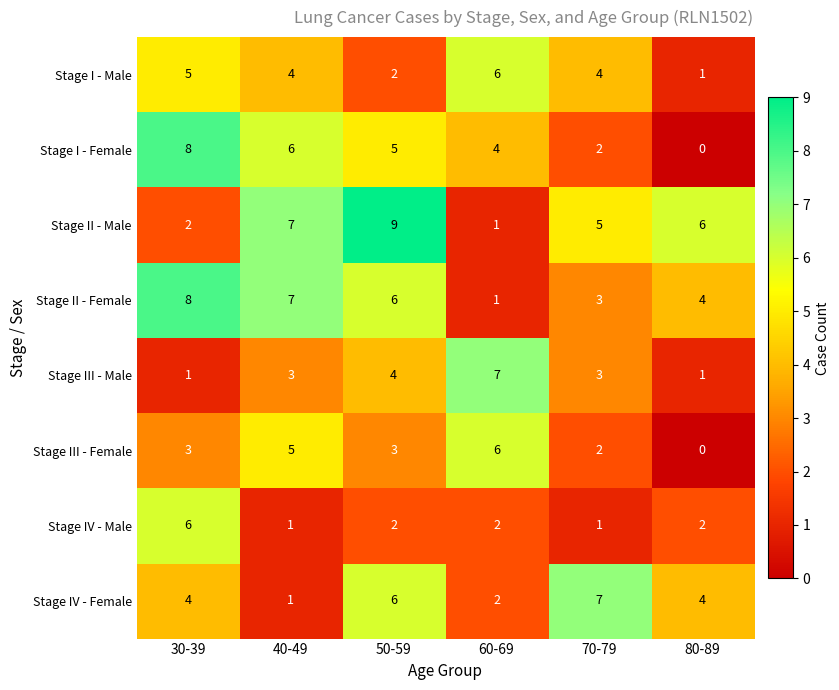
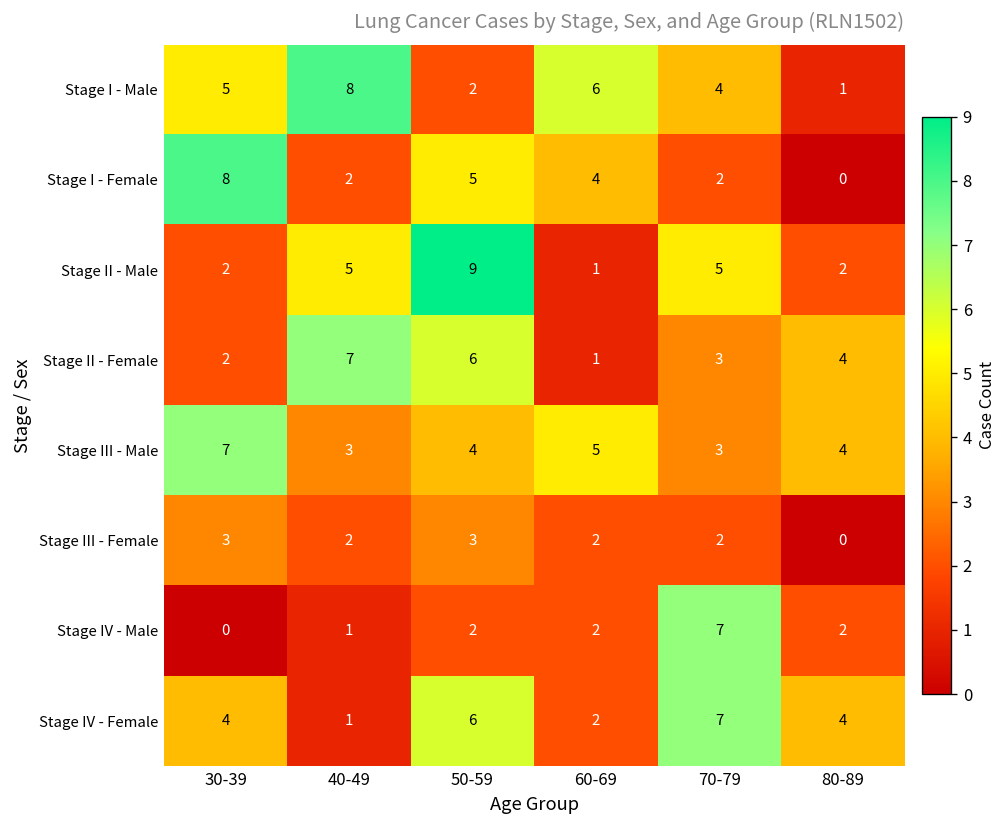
  {
    "Stage I - Male": {
      "30-39": 5,
-     "40-49": 4,
+     "40-49": 8,
      "50-59": 2,
      "60-69": 6,
      "70-79": 4,
      "80-89": 1
    },
    "Stage I - Female": {
      "30-39": 8,
-     "40-49": 6,
+     "40-49": 2,
      "50-59": 5,
      "60-69": 4,
      "70-79": 2,
      "80-89": 0
    },
    "Stage II - Male": {
      "30-39": 2,
-     "40-49": 7,
+     "40-49": 5,
      "50-59": 9,
      "60-69": 1,
      "70-79": 5,
-     "80-89": 6
+     "80-89": 2
    },
    "Stage II - Female": {
-     "30-39": 8,
+     "30-39": 2,
      "40-49": 7,
      "50-59": 6,
      "60-69": 1,
      "70-79": 3,
      "80-89": 4
    },
    "Stage III - Male": {
-     "30-39": 1,
+     "30-39": 7,
      "40-49": 3,
      "50-59": 4,
-     "60-69": 7,
+     "60-69": 5,
      "70-79": 3,
-     "80-89": 1
+     "80-89": 4
    },
    "Stage III - Female": {
      "30-39": 3,
-     "40-49": 5,
+     "40-49": 2,
      "50-59": 3,
-     "60-69": 6,
+     "60-69": 2,
      "70-79": 2,
      "80-89": 0
    },
    "Stage IV - Male": {
-     "30-39": 6,
+     "30-39": 0,
      "40-49": 1,
      "50-59": 2,
      "60-69": 2,
-     "70-79": 1,
+     "70-79": 7,
      "80-89": 2
    },
    "Stage IV - Female": {
      "30-39": 4,
      "40-49": 1,
      "50-59": 6,
      "60-69": 2,
      "70-79": 7,
      "80-89": 4
    }
  }
